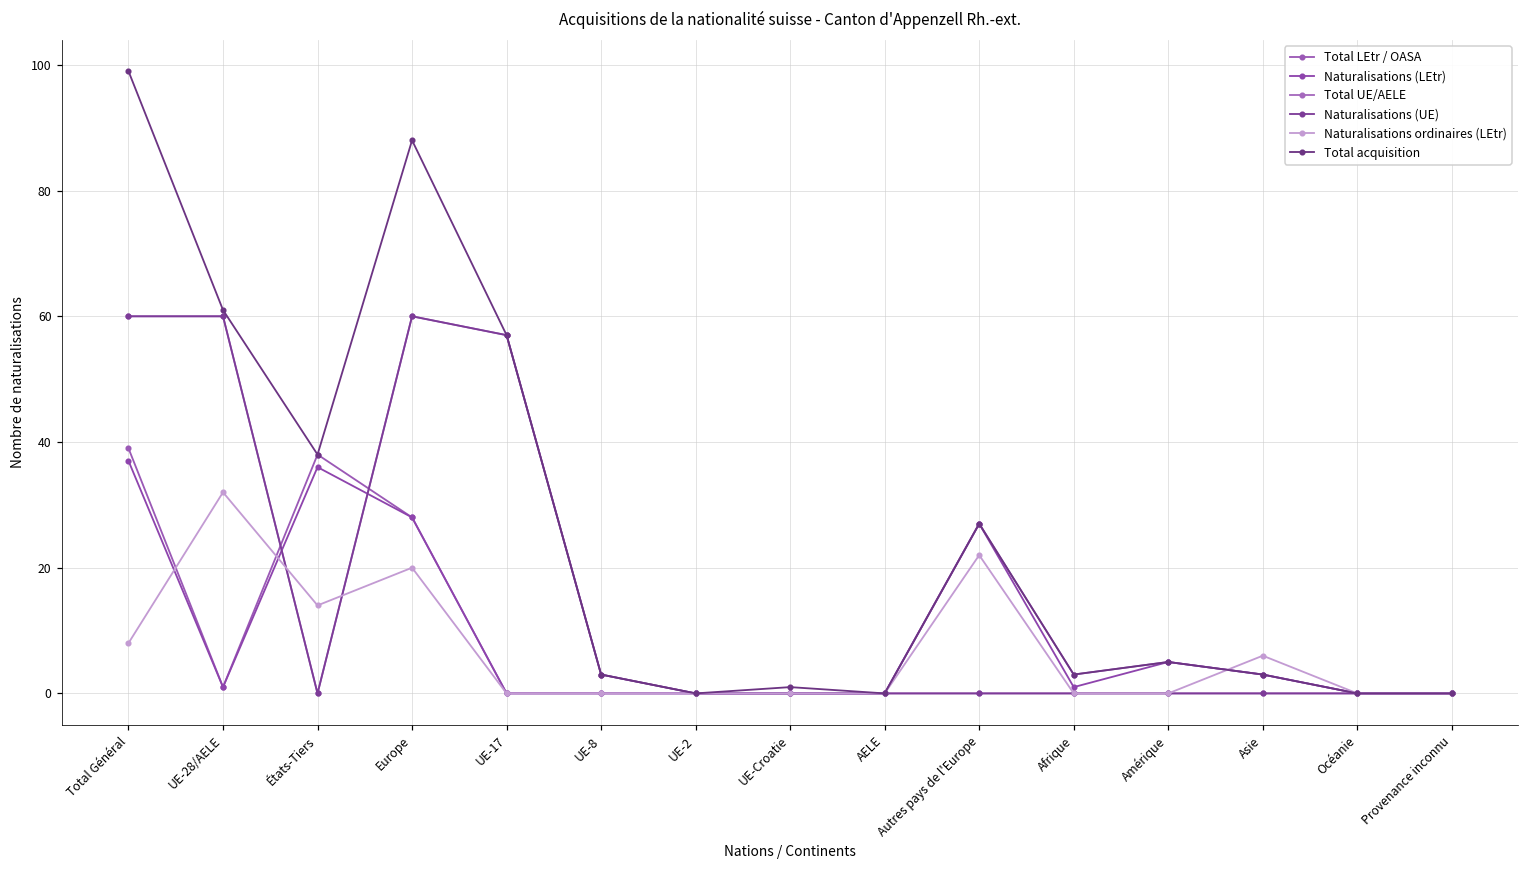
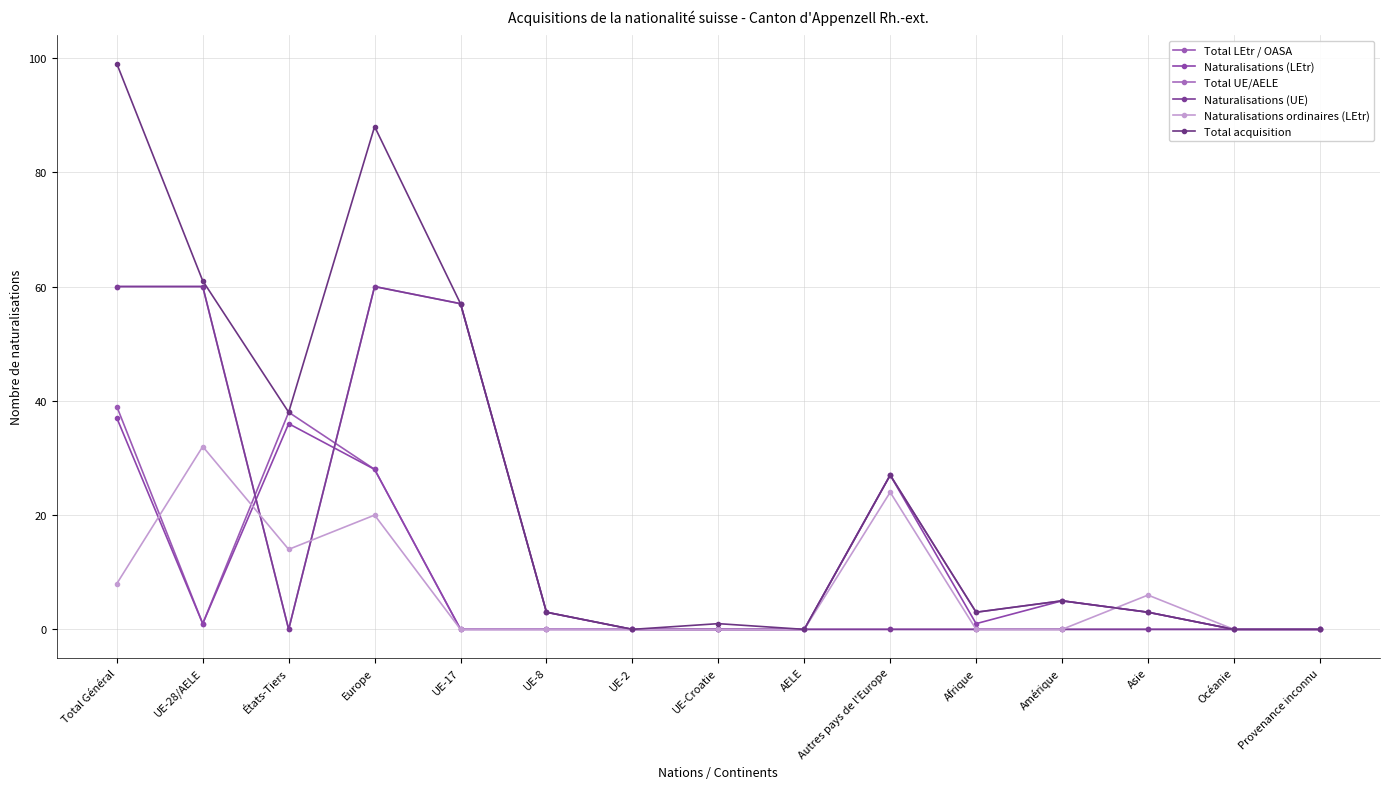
  {
    "Naturalisations ordinaires (LEtr)": {
      "Total Général": 8,
      "UE-28/AELE": 32,
      "États-Tiers": 14,
      "Europe": 20,
-     "Autres pays de l'Europe": 22,
+     "Autres pays de l'Europe": 24,
      "Asie": 6
    }
  }
